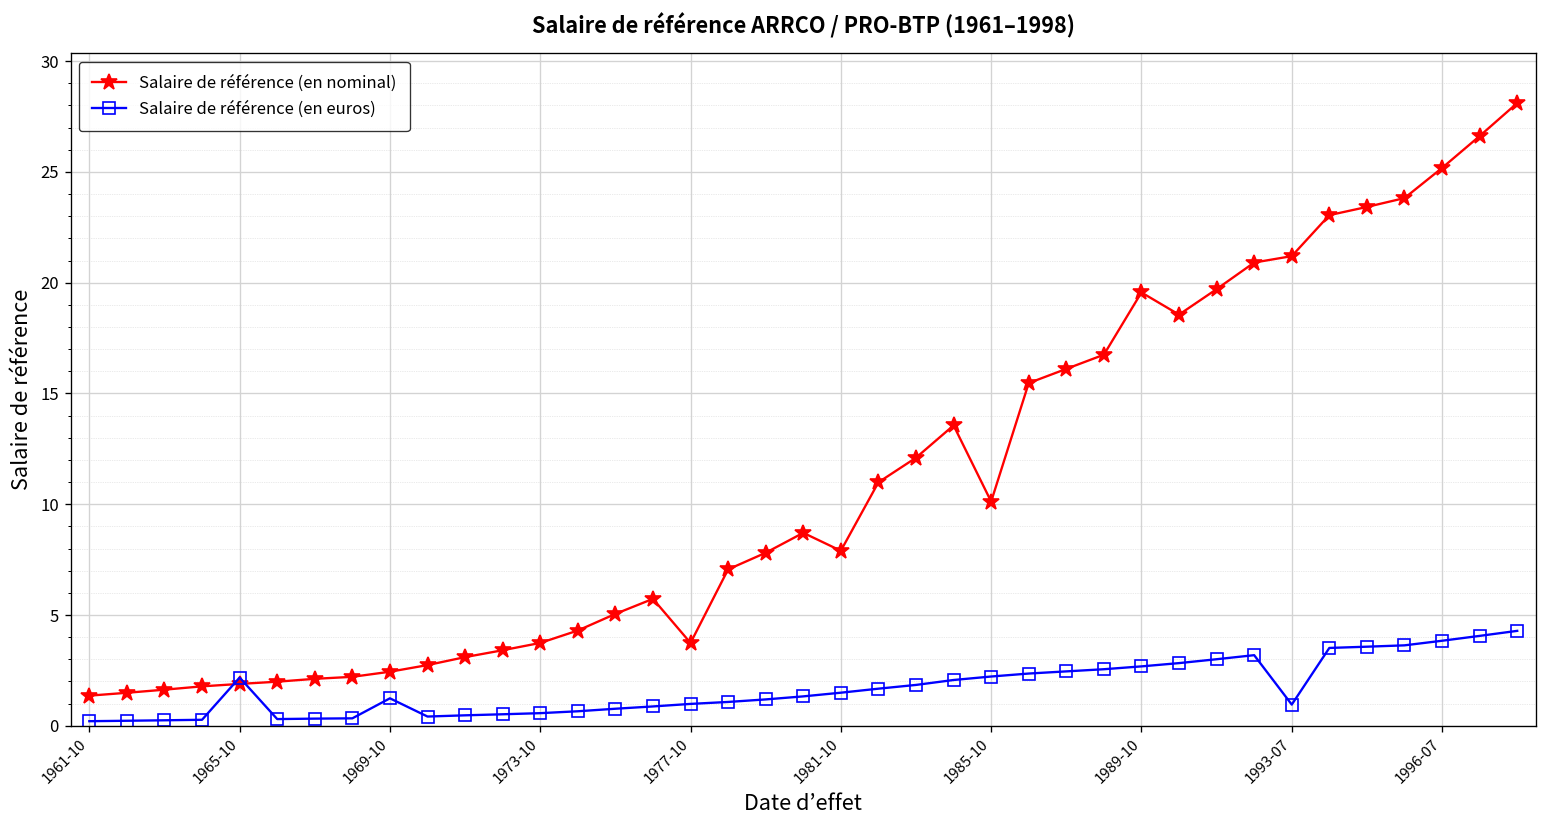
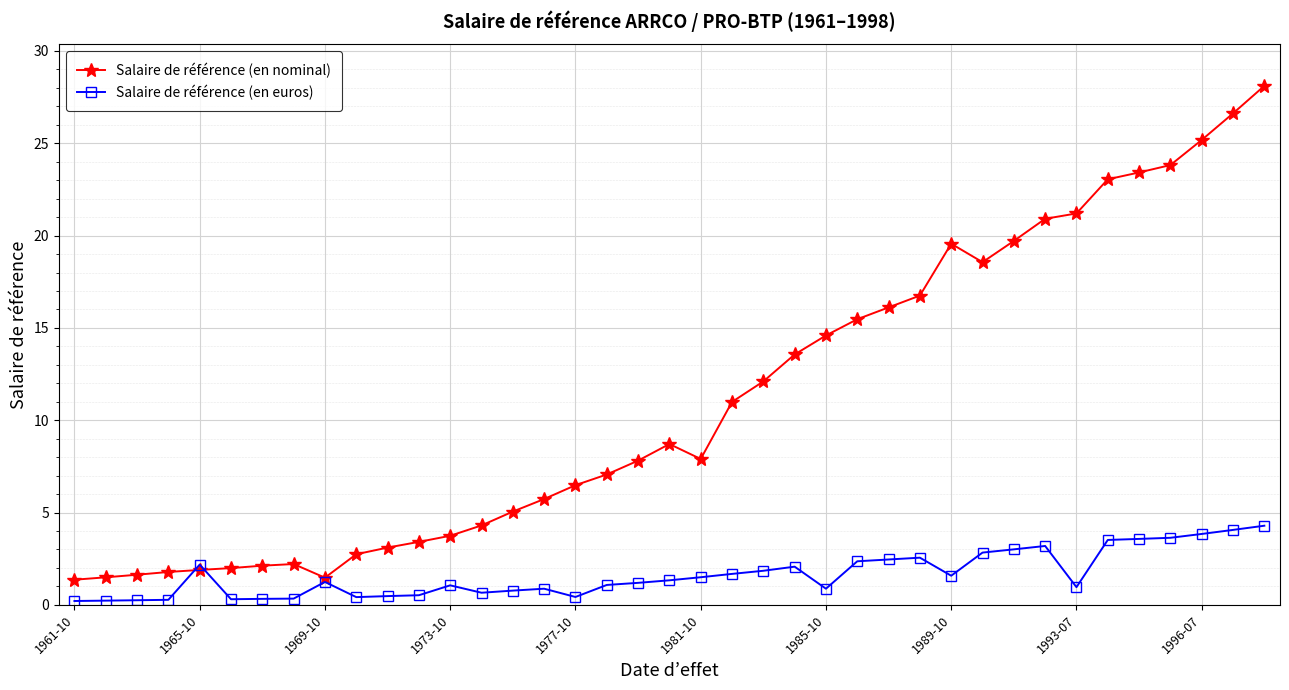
  {
    "Salaire de référence (en nominal)": {
      "1961-10": 1.4,
      "1965-10": 1.9,
-     "1969-10": 2.4,
+     "1969-10": 1.5,
      "1973-10": 3.7,
-     "1977-10": 3.7,
+     "1977-10": 6.5,
      "1981-10": 7.9,
-     "1985-10": 10.1,
+     "1985-10": 14.6,
      "1989-10": 19.6,
      "1993-07": 21.2,
      "1996-07": 25.2
    },
    "Salaire de référence (en euros)": {
      "1961-10": 0.2,
      "1965-10": 2.2,
      "1969-10": 1.2,
-     "1973-10": 0.6,
-     "1977-10": 1.0,
+     "1973-10": 1.1,
+     "1977-10": 0.4,
      "1981-10": 1.5,
-     "1985-10": 2.2,
-     "1989-10": 2.7,
+     "1985-10": 0.9,
+     "1989-10": 1.6,
      "1993-07": 1.0,
      "1996-07": 3.8
    }
  }
